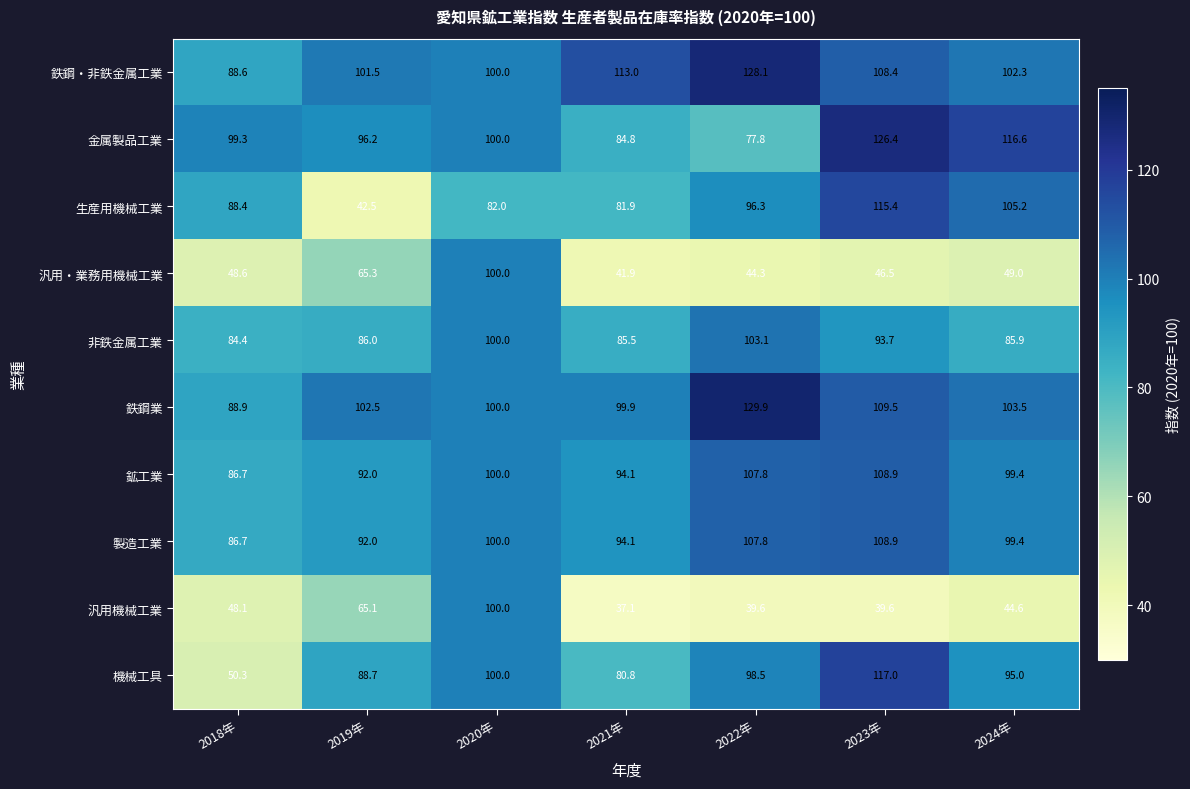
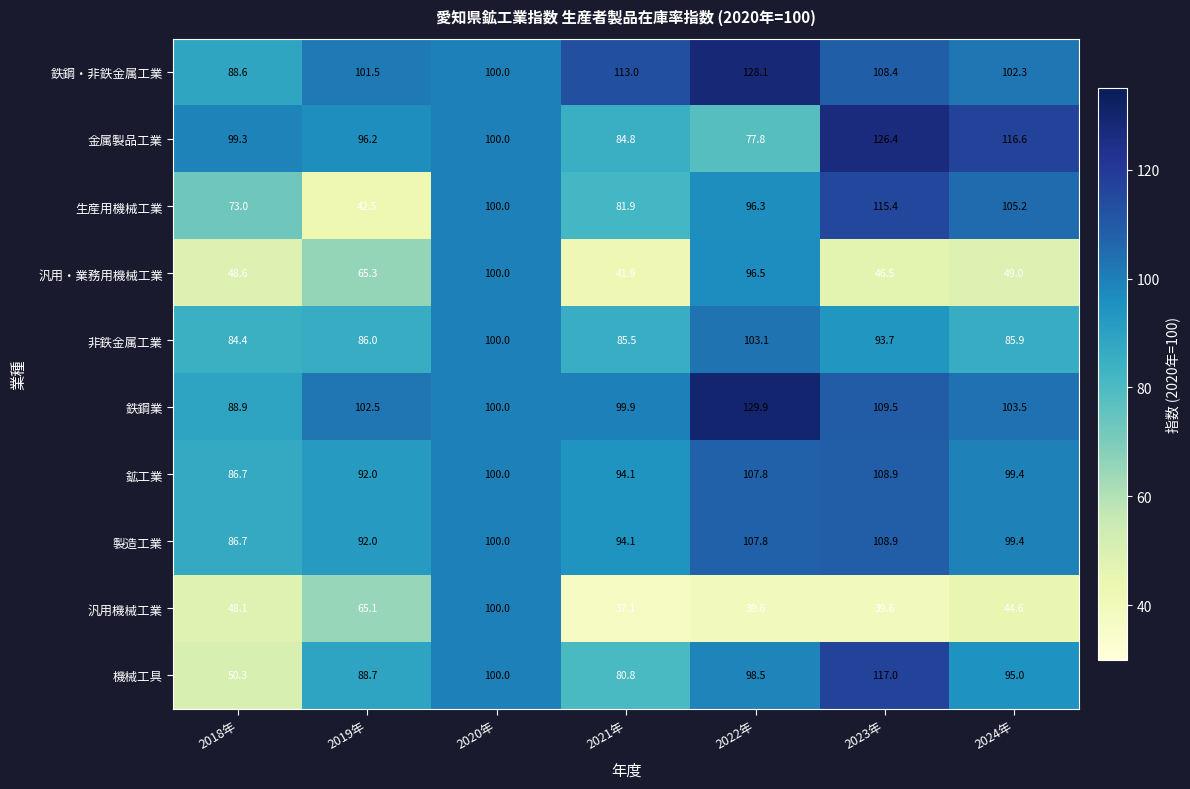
  {
    "鉄鋼・非鉄金属工業": {
      "2018年": 88.6,
      "2019年": 101.5,
      "2020年": 100.0,
      "2021年": 113.0,
      "2022年": 128.1,
      "2023年": 108.4,
      "2024年": 102.3
    },
    "金属製品工業": {
      "2018年": 99.3,
      "2019年": 96.2,
      "2020年": 100.0,
      "2021年": 84.8,
      "2022年": 77.8,
      "2023年": 126.4,
      "2024年": 116.6
    },
    "生産用機械工業": {
-     "2018年": 88.4,
+     "2018年": 73.0,
      "2019年": 42.5,
-     "2020年": 82.0,
+     "2020年": 100.0,
      "2021年": 81.9,
      "2022年": 96.3,
      "2023年": 115.4,
      "2024年": 105.2
    },
    "汎用・業務用機械工業": {
      "2018年": 48.6,
      "2019年": 65.3,
      "2020年": 100.0,
      "2021年": 41.9,
-     "2022年": 44.3,
+     "2022年": 96.5,
      "2023年": 46.5,
      "2024年": 49.0
    },
    "非鉄金属工業": {
      "2018年": 84.4,
      "2019年": 86.0,
      "2020年": 100.0,
      "2021年": 85.5,
      "2022年": 103.1,
      "2023年": 93.7,
      "2024年": 85.9
    },
    "鉄鋼業": {
      "2018年": 88.9,
      "2019年": 102.5,
      "2020年": 100.0,
      "2021年": 99.9,
      "2022年": 129.9,
      "2023年": 109.5,
      "2024年": 103.5
    },
    "鉱工業": {
      "2018年": 86.7,
      "2019年": 92.0,
      "2020年": 100.0,
      "2021年": 94.1,
      "2022年": 107.8,
      "2023年": 108.9,
      "2024年": 99.4
    },
    "製造工業": {
      "2018年": 86.7,
      "2019年": 92.0,
      "2020年": 100.0,
      "2021年": 94.1,
      "2022年": 107.8,
      "2023年": 108.9,
      "2024年": 99.4
    },
    "汎用機械工業": {
      "2018年": 48.1,
      "2019年": 65.1,
      "2020年": 100.0,
      "2021年": 37.1,
      "2022年": 39.6,
      "2023年": 39.6,
      "2024年": 44.6
    },
    "機械工具": {
      "2018年": 50.3,
      "2019年": 88.7,
      "2020年": 100.0,
      "2021年": 80.8,
      "2022年": 98.5,
      "2023年": 117.0,
      "2024年": 95.0
    }
  }
